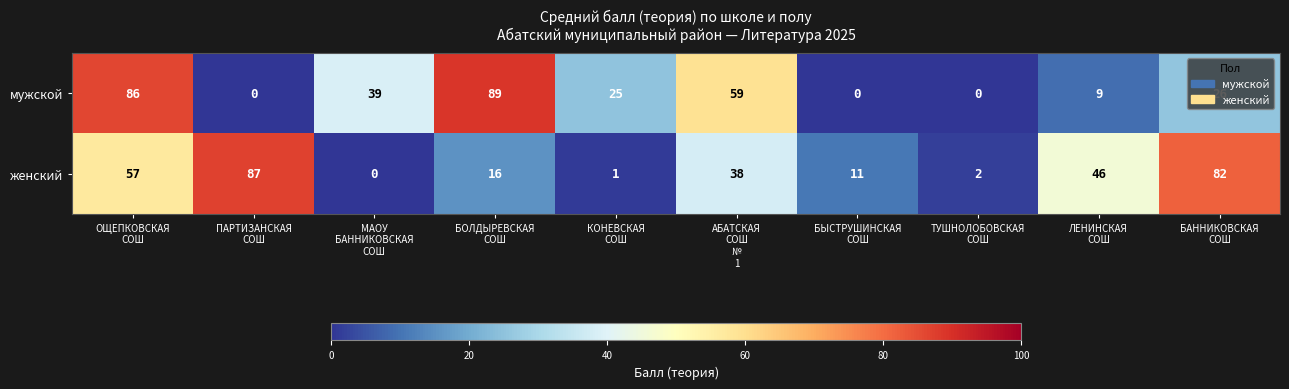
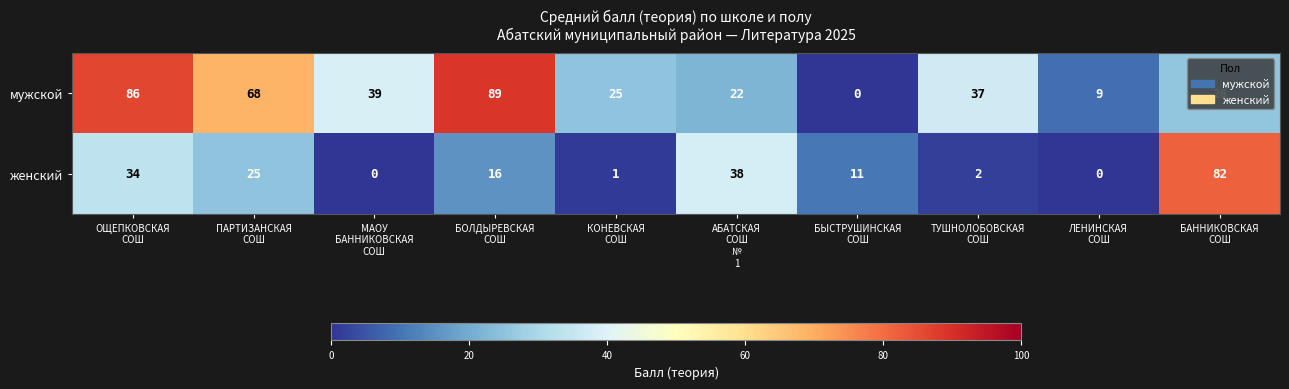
  {
    "мужской": {
      "ОЩЕПКОВСКАЯ СОШ": 86,
-     "ПАРТИЗАНСКАЯ СОШ": 0,
+     "ПАРТИЗАНСКАЯ СОШ": 68,
      "МАОУ БАННИКОВСКАЯ СОШ": 39,
      "БОЛДЫРЕВСКАЯ СОШ": 89,
      "КОНЕВСКАЯ СОШ": 25,
-     "АБАТСКАЯ СОШ № 1": 59,
+     "АБАТСКАЯ СОШ № 1": 22,
      "БЫСТРУШИНСКАЯ СОШ": 0,
-     "ТУШНОЛОБОВСКАЯ СОШ": 0,
+     "ТУШНОЛОБОВСКАЯ СОШ": 37,
      "ЛЕНИНСКАЯ СОШ": 9
    },
    "женский": {
-     "ОЩЕПКОВСКАЯ СОШ": 57,
-     "ПАРТИЗАНСКАЯ СОШ": 87,
+     "ОЩЕПКОВСКАЯ СОШ": 34,
+     "ПАРТИЗАНСКАЯ СОШ": 25,
      "МАОУ БАННИКОВСКАЯ СОШ": 0,
      "БОЛДЫРЕВСКАЯ СОШ": 16,
      "КОНЕВСКАЯ СОШ": 1,
      "АБАТСКАЯ СОШ № 1": 38,
      "БЫСТРУШИНСКАЯ СОШ": 11,
      "ТУШНОЛОБОВСКАЯ СОШ": 2,
-     "ЛЕНИНСКАЯ СОШ": 46,
+     "ЛЕНИНСКАЯ СОШ": 0,
      "БАННИКОВСКАЯ СОШ": 82
    }
  }
